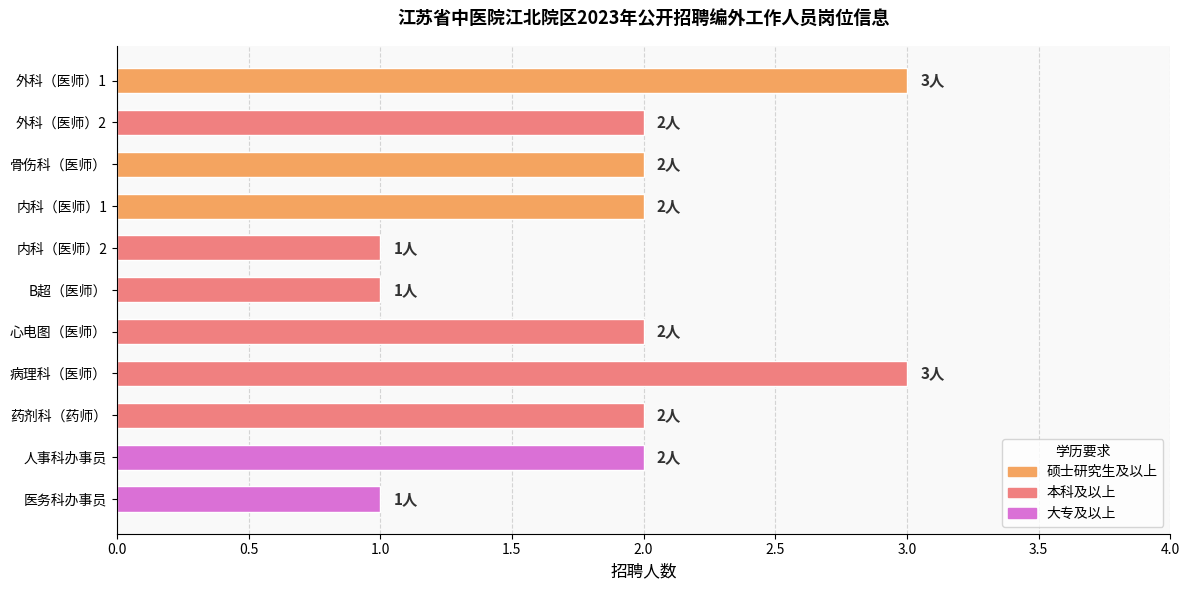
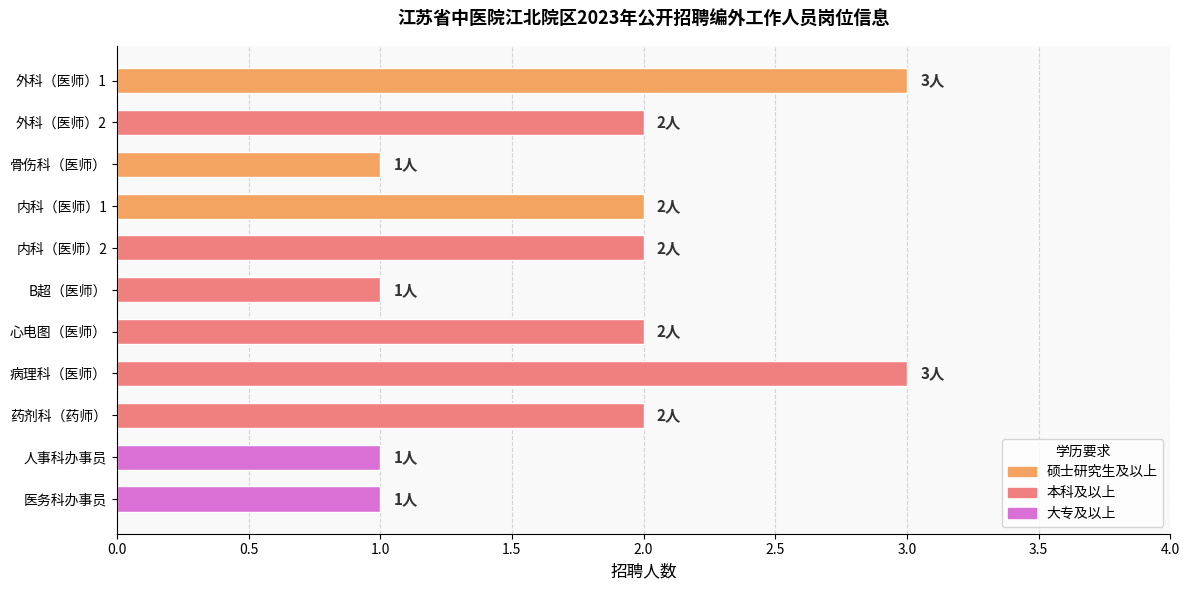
  {
    "外科（医师）1": "3人",
    "外科（医师）2": "2人",
-   "骨伤科（医师）": "2人",
+   "骨伤科（医师）": "1人",
    "内科（医师）1": "2人",
-   "内科（医师）2": "1人",
+   "内科（医师）2": "2人",
    "B超（医师）": "1人",
    "心电图（医师）": "2人",
    "病理科（医师）": "3人",
    "药剂科（药师）": "2人",
-   "人事科办事员": "2人",
+   "人事科办事员": "1人",
    "医务科办事员": "1人"
  }
